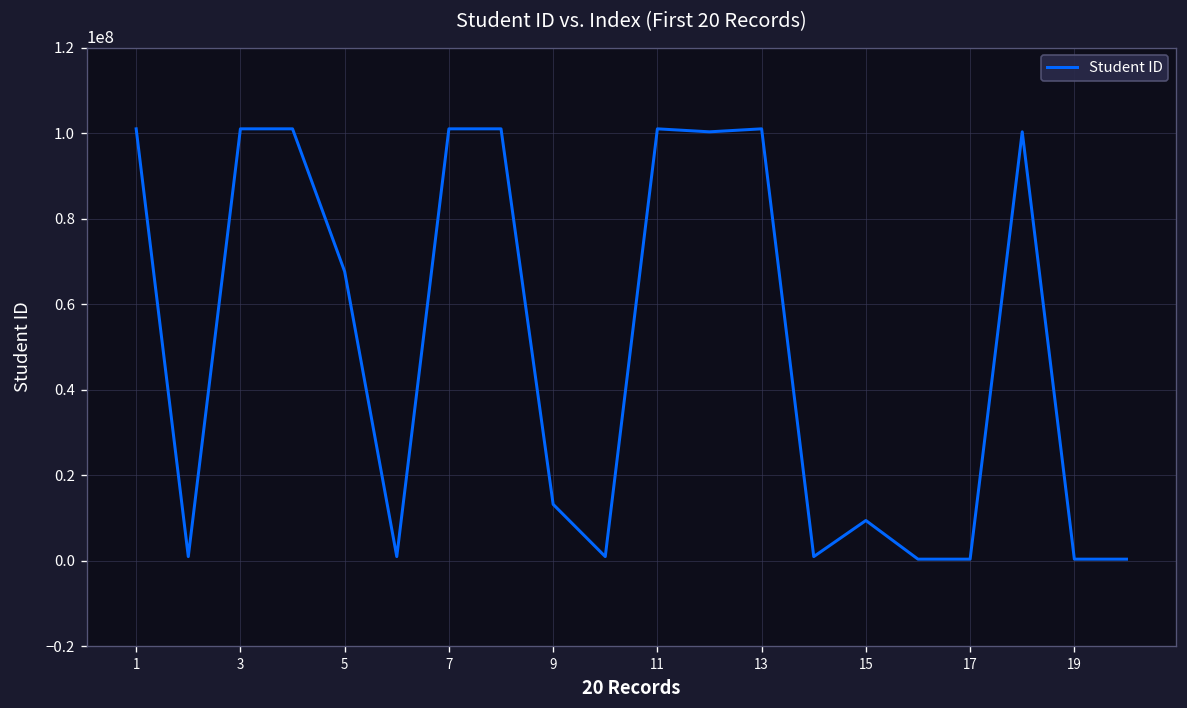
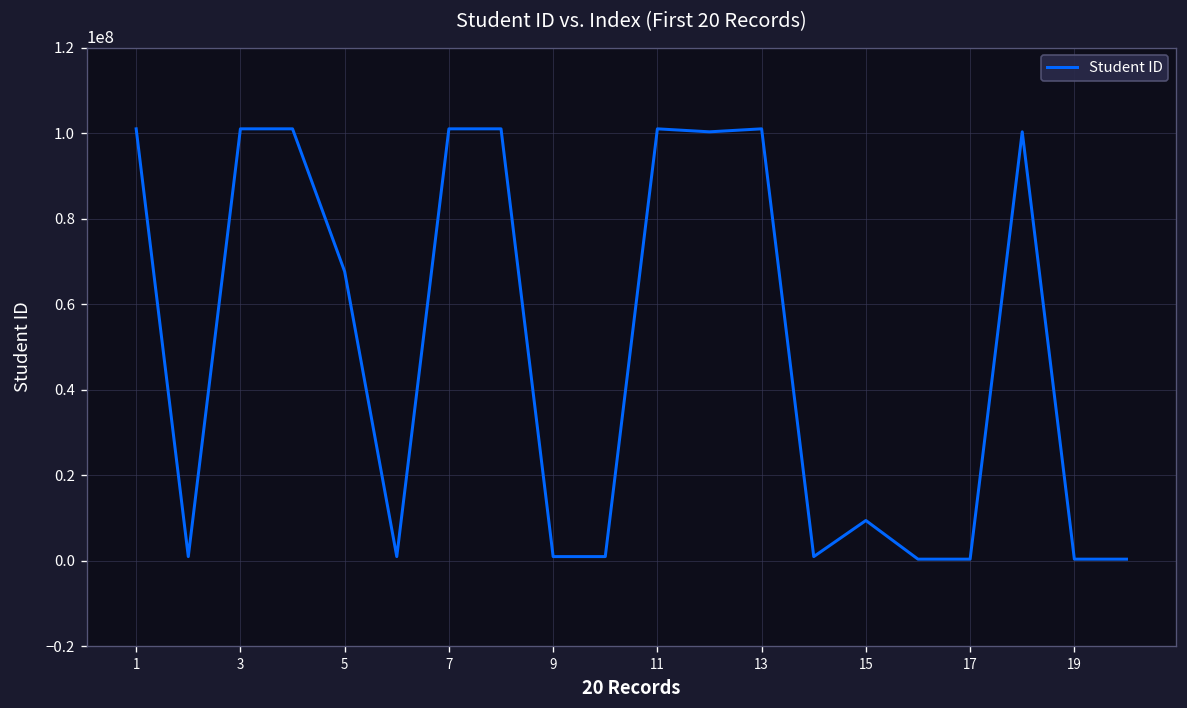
  {
    "1": 101000000,
    "3": 101000000,
    "5": 68000000,
    "7": 101000000,
-   "9": 13000000,
+   "9": 1000000,
    "11": 101000000,
    "13": 101000000,
    "15": 9000000,
    "17": 0,
    "19": 0
  }
